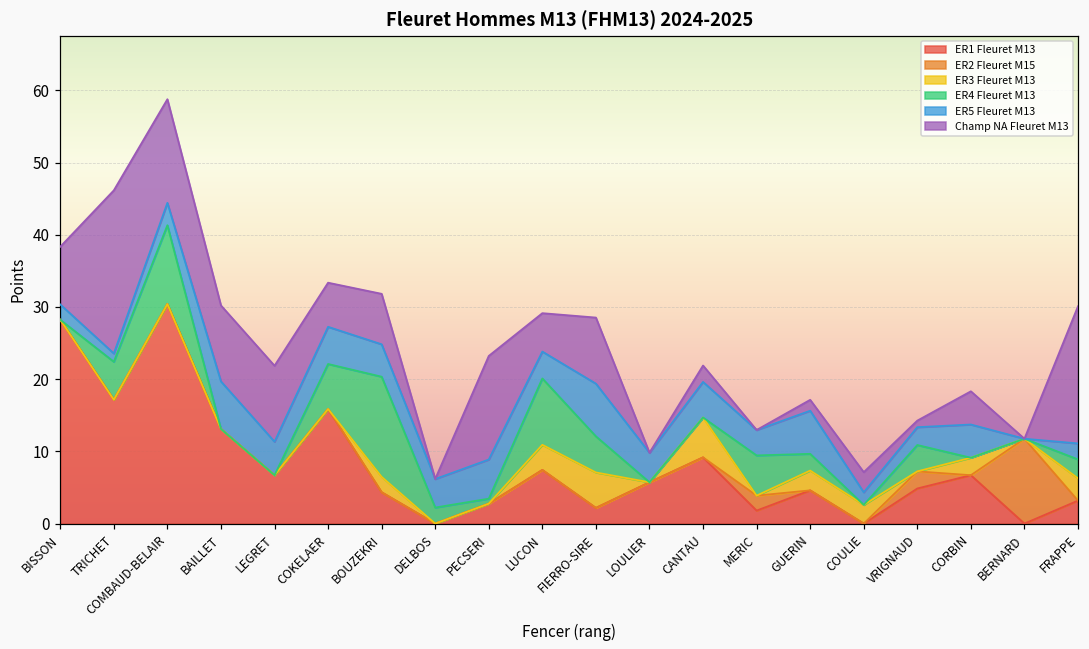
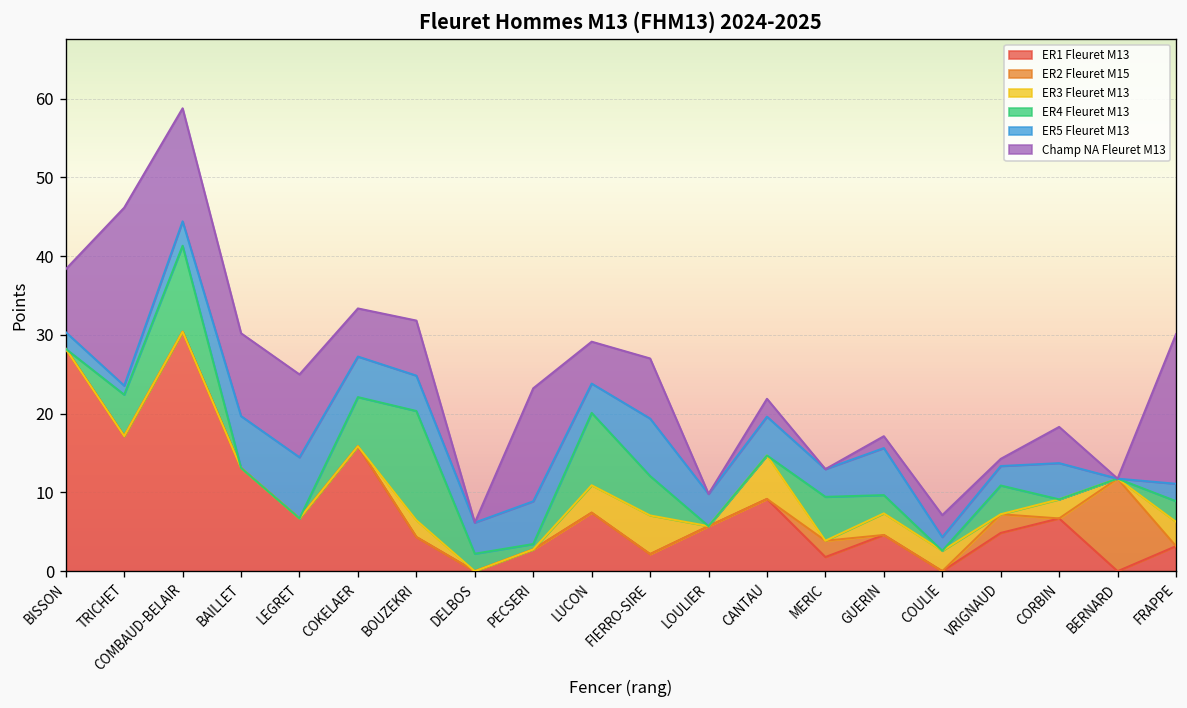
  {
    "ER3 Fleuret M13": {
      "BOUZEKRI": 2,
      "LUCON": 3,
      "FIERRO-SIRE": 5,
      "GUERIN": 3,
      "FRAPPE": 3
    },
    "ER4 Fleuret M13": {
      "TRICHET": 5,
      "COMBAUD-BELAIR": 11,
      "COKELAER": 6,
      "BOUZEKRI": 14,
      "DELBOS": 2,
      "PECSERI": 1,
      "LUCON": 9,
      "FIERRO-SIRE": 5,
      "MERIC": 6,
      "GUERIN": 2,
      "VRIGNAUD": 4,
      "FRAPPE": 3
    },
    "ER5 Fleuret M13": {
      "BISSON": 2,
      "TRICHET": 1,
      "COMBAUD-BELAIR": 3,
      "BAILLET": 7,
-     "LEGRET": 5,
+     "LEGRET": 8,
      "COKELAER": 5,
      "BOUZEKRI": 4,
      "PECSERI": 5,
      "LUCON": 4,
      "FIERRO-SIRE": 7,
      "CANTAU": 5,
      "GUERIN": 6,
      "COULIE": 2,
      "VRIGNAUD": 2,
      "CORBIN": 5,
      "FRAPPE": 2
    },
    "Champ NA Fleuret M13": {
      "BISSON": 8,
      "TRICHET": 23,
      "COMBAUD-BELAIR": 14,
      "BAILLET": 11,
      "LEGRET": 11,
      "COKELAER": 6,
      "BOUZEKRI": 7,
      "PECSERI": 14,
      "LUCON": 5,
-     "FIERRO-SIRE": 9,
+     "FIERRO-SIRE": 8,
      "CANTAU": 2,
      "GUERIN": 2,
      "COULIE": 3,
      "VRIGNAUD": 1,
      "CORBIN": 5,
      "FRAPPE": 19
    }
  }
